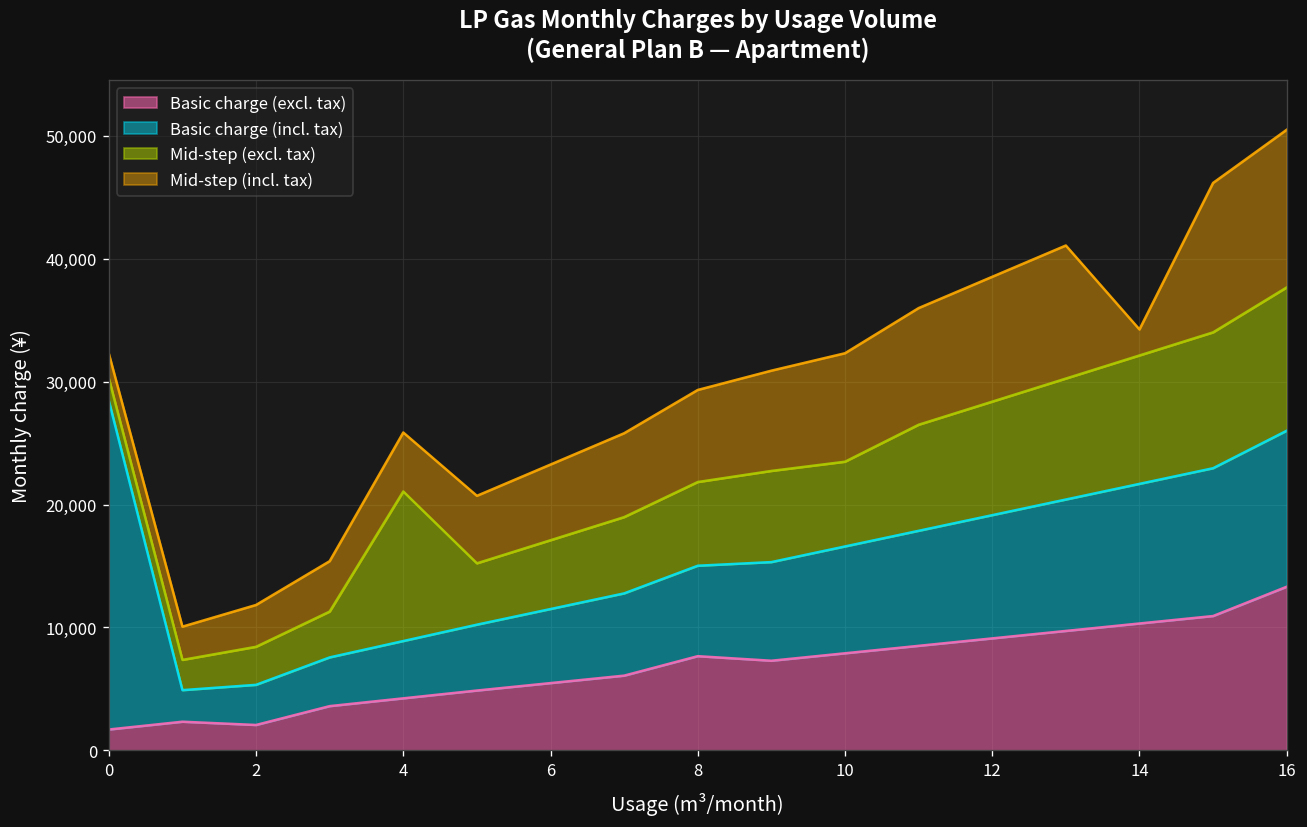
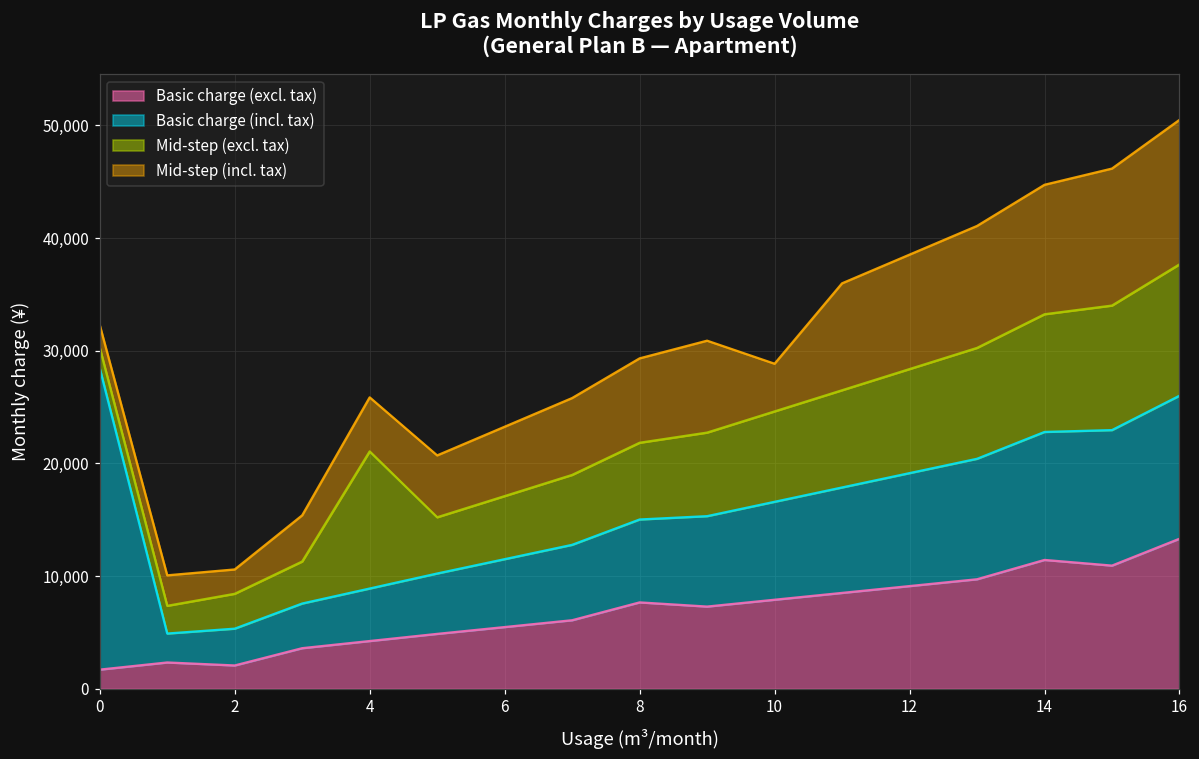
  {
    "Basic charge (excl. tax)": {
      "0": "1,700",
      "2": "2,100",
      "4": "4,200",
      "6": "5,500",
      "8": "7,700",
      "10": "7,900",
      "12": "9,100",
-     "14": "10,300",
+     "14": "11,400",
      "16": "13,300"
    },
    "Basic charge (incl. tax)": {
      "0": "26,800",
      "2": "3,300",
      "4": "4,700",
      "6": "6,000",
      "8": "7,400",
      "10": "8,700",
      "12": "10,000",
      "14": "11,400",
      "16": "12,700"
    },
    "Mid-step (excl. tax)": {
      "0": "1,800",
      "2": "3,100",
      "4": "12,200",
      "6": "5,600",
      "8": "6,800",
-     "10": "6,900",
+     "10": "8,000",
      "12": "9,200",
      "14": "10,400",
      "16": "11,700"
    },
    "Mid-step (incl. tax)": {
      "0": "2,000",
-     "2": "3,400",
+     "2": "2,200",
      "4": "4,800",
      "6": "6,200",
      "8": "7,500",
-     "10": "8,800",
+     "10": "4,200",
      "12": "10,200",
-     "14": "2,100",
+     "14": "11,500",
      "16": "12,800"
    }
  }
